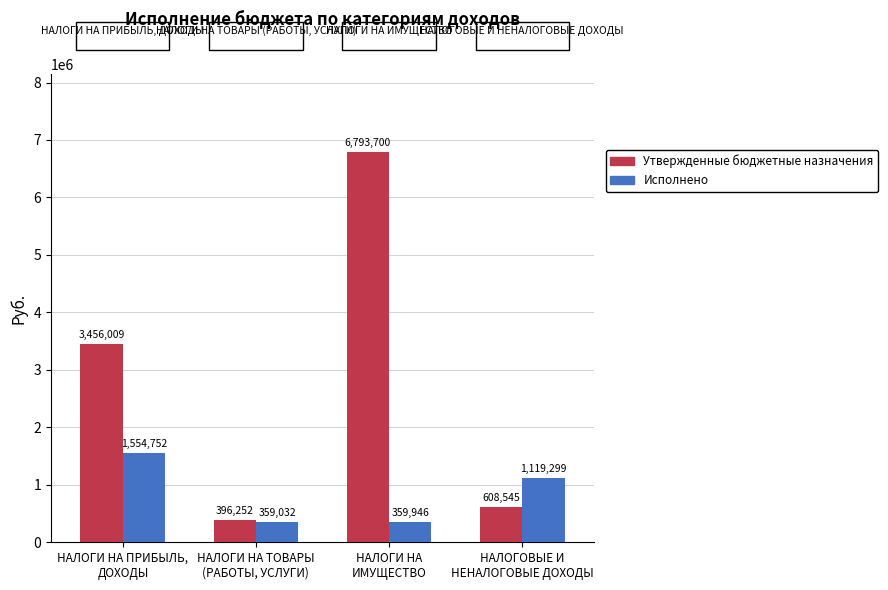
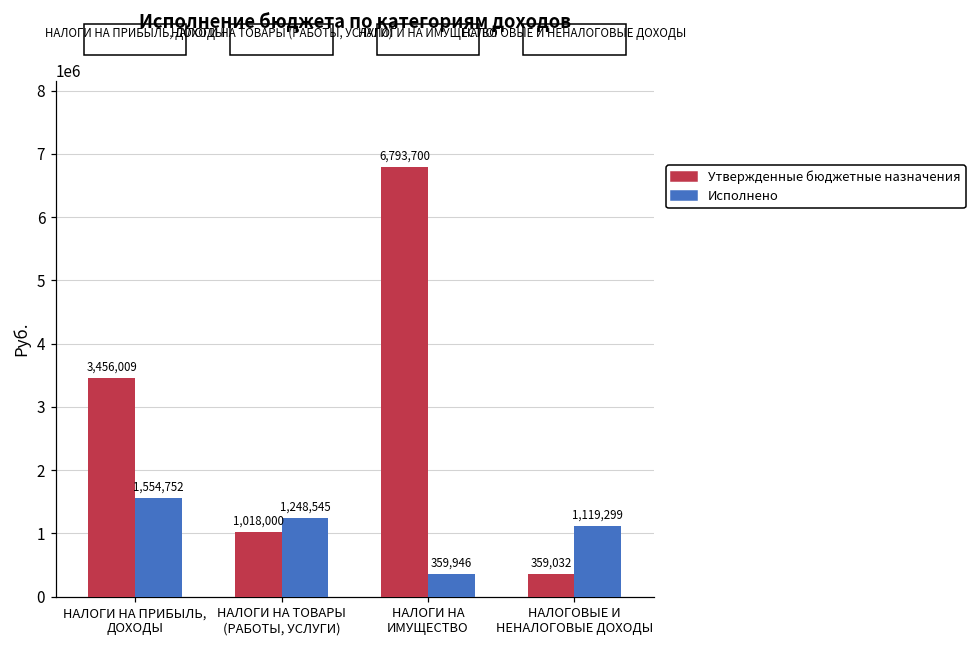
  {
    "Утвержденные бюджетные назначения": {
      "НАЛОГИ НА ПРИБЫЛЬ, ДОХОДЫ": "3,456,009",
-     "НАЛОГИ НА ТОВАРЫ (РАБОТЫ, УСЛУГИ)": "396,252",
+     "НАЛОГИ НА ТОВАРЫ (РАБОТЫ, УСЛУГИ)": "1,018,000",
      "НАЛОГИ НА ИМУЩЕСТВО": "6,793,700",
-     "НАЛОГОВЫЕ И НЕНАЛОГОВЫЕ ДОХОДЫ": "608,545"
+     "НАЛОГОВЫЕ И НЕНАЛОГОВЫЕ ДОХОДЫ": "359,032"
    },
    "Исполнено": {
      "НАЛОГИ НА ПРИБЫЛЬ, ДОХОДЫ": "1,554,752",
-     "НАЛОГИ НА ТОВАРЫ (РАБОТЫ, УСЛУГИ)": "359,032",
+     "НАЛОГИ НА ТОВАРЫ (РАБОТЫ, УСЛУГИ)": "1,248,545",
      "НАЛОГИ НА ИМУЩЕСТВО": "359,946",
      "НАЛОГОВЫЕ И НЕНАЛОГОВЫЕ ДОХОДЫ": "1,119,299"
    }
  }
